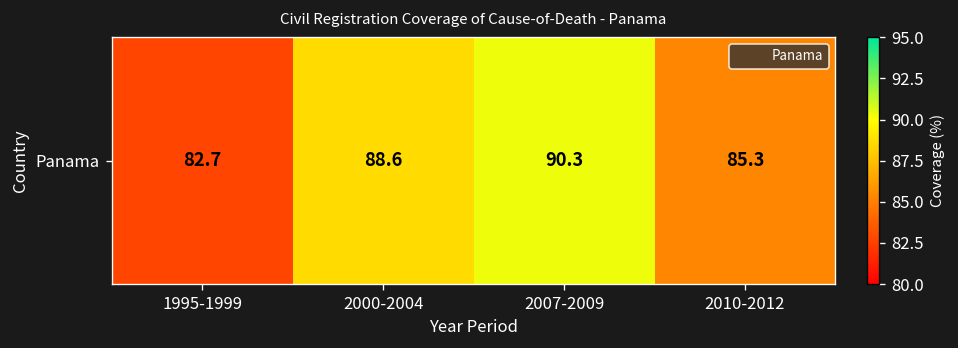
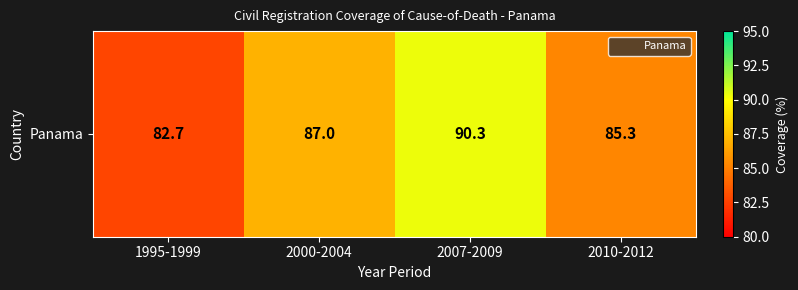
  {
    "Panama": {
      "1995-1999": 82.7,
-     "2000-2004": 88.6,
+     "2000-2004": 87.0,
      "2007-2009": 90.3,
      "2010-2012": 85.3
    }
  }
